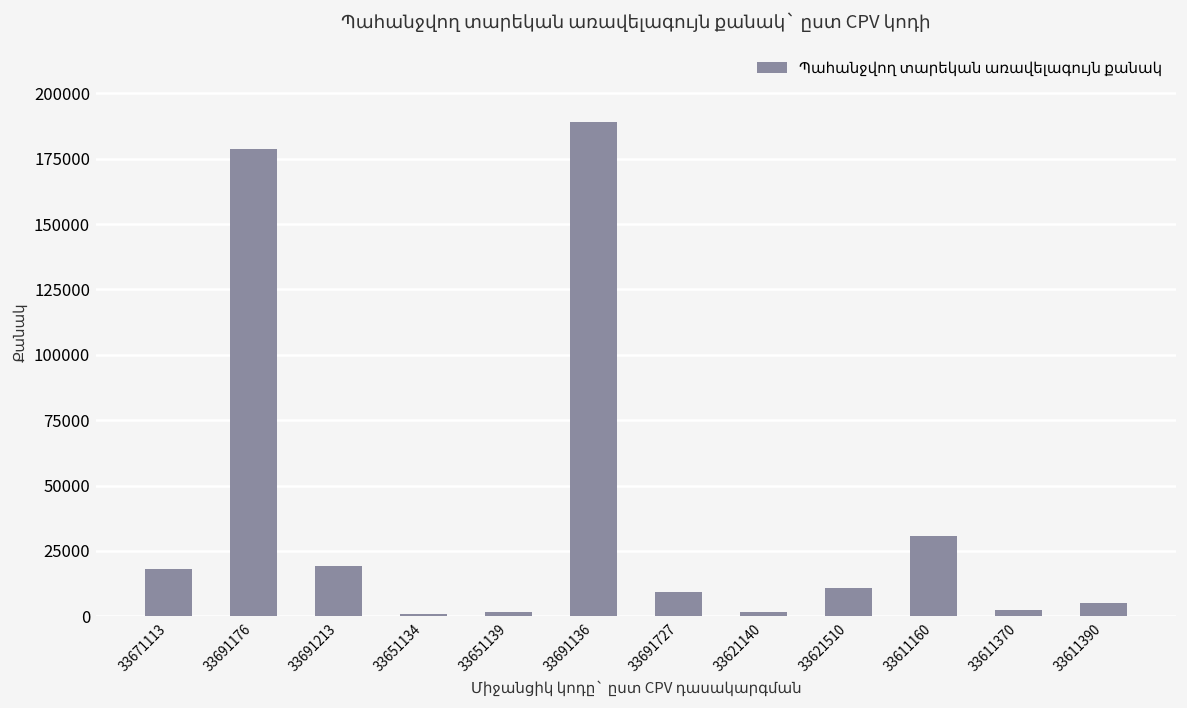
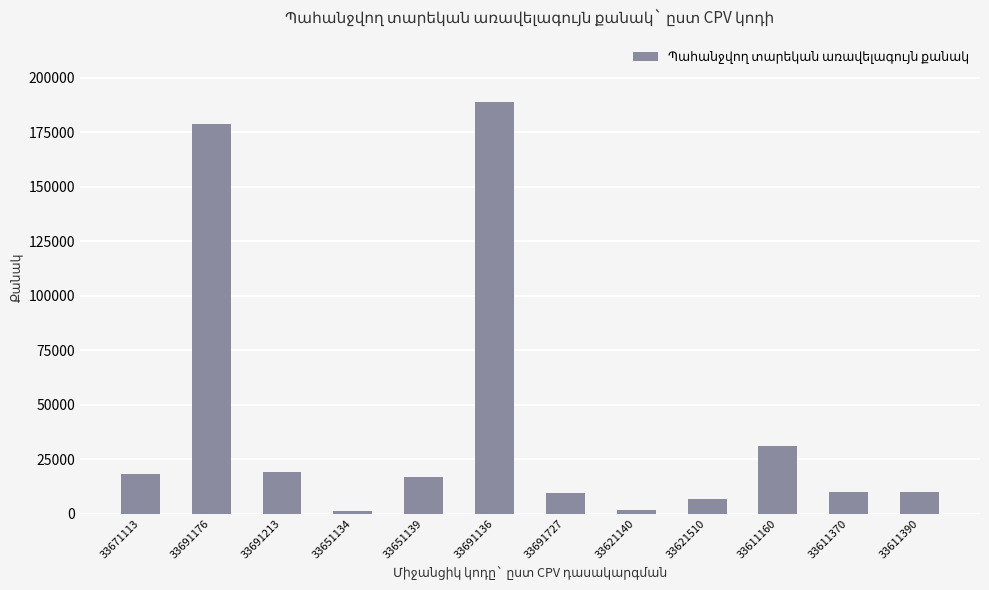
  {
    "33671113": 18000,
    "33691176": 179000,
    "33691213": 19000,
-   "33651139": 2000,
+   "33651139": 17000,
    "33691136": 189000,
    "33691727": 10000,
    "33621140": 2000,
-   "33621510": 11000,
+   "33621510": 7000,
    "33611160": 31000,
-   "33611370": 3000,
-   "33611390": 5000
+   "33611370": 10000,
+   "33611390": 10000
  }
